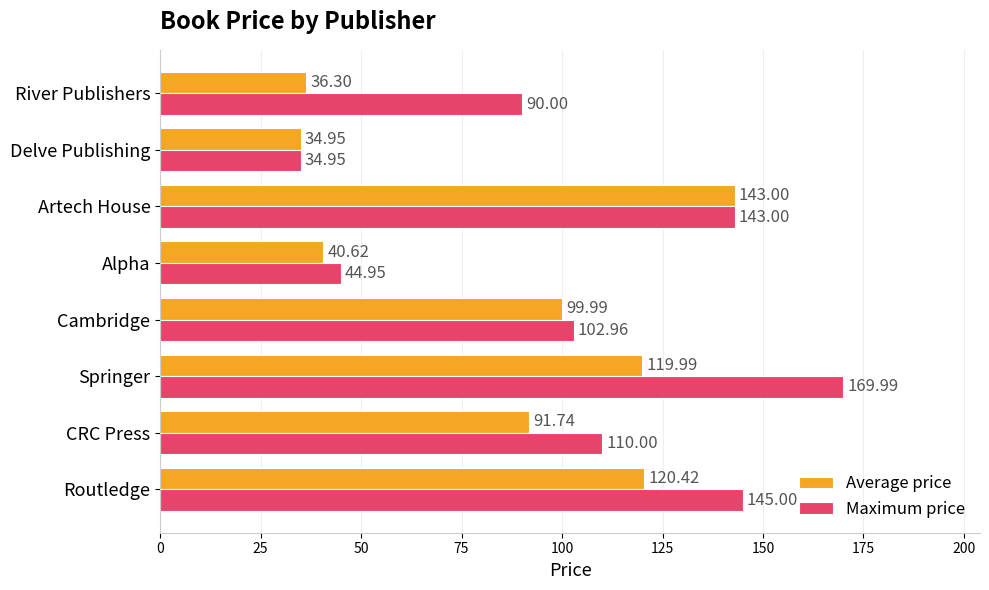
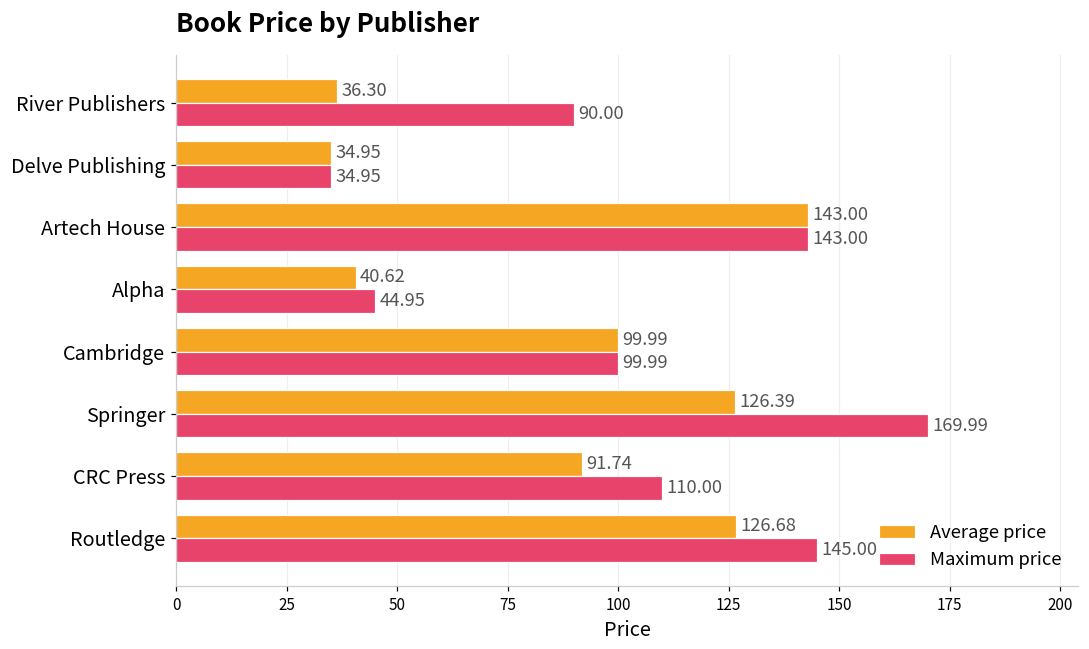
  {
    "Average price": {
      "River Publishers": 36.30,
      "Delve Publishing": 34.95,
      "Artech House": 143.00,
      "Alpha": 40.62,
      "Cambridge": 99.99,
-     "Springer": 119.99,
+     "Springer": 126.39,
      "CRC Press": 91.74,
-     "Routledge": 120.42
+     "Routledge": 126.68
    },
    "Maximum price": {
      "River Publishers": 90.00,
      "Delve Publishing": 34.95,
      "Artech House": 143.00,
      "Alpha": 44.95,
-     "Cambridge": 102.96,
+     "Cambridge": 99.99,
      "Springer": 169.99,
      "CRC Press": 110.00,
      "Routledge": 145.00
    }
  }
